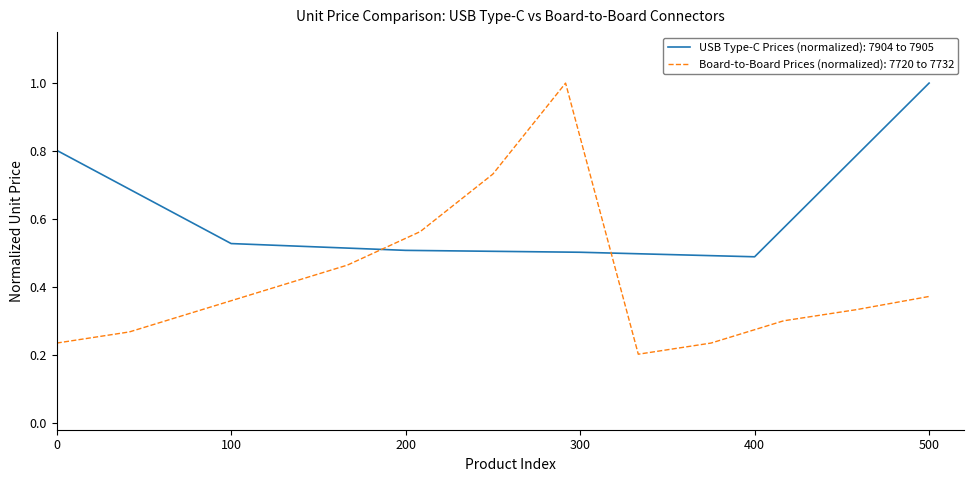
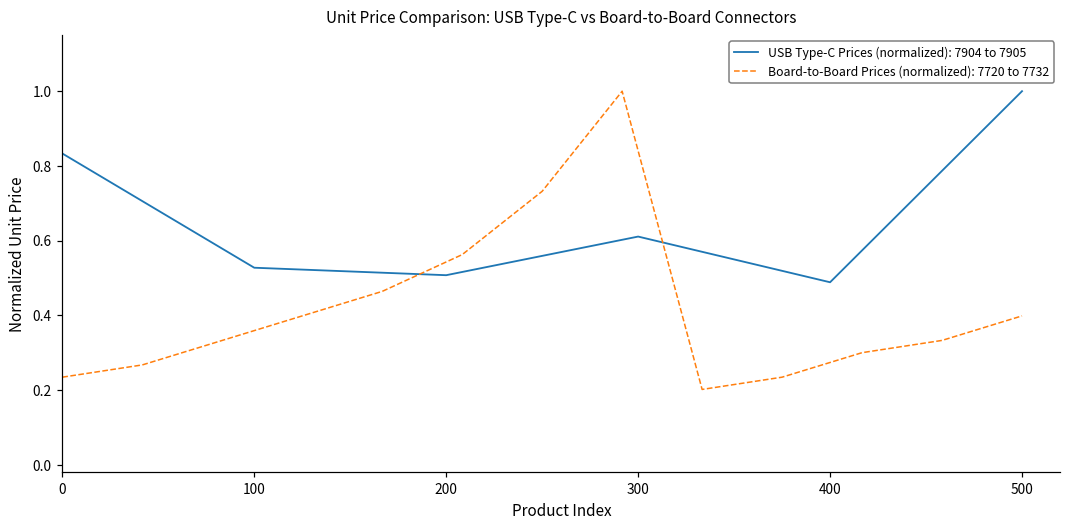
  {
    "USB Type-C Prices (normalized): 7904 to 7905": {
-     "0": 0.80,
+     "0": 0.83,
      "100": 0.53,
      "200": 0.51,
-     "300": 0.50,
+     "300": 0.61,
      "400": 0.49,
      "500": 1.00
    },
    "Board-to-Board Prices (normalized): 7720 to 7732": {
      "0": 0.23,
-     "500": 0.37
+     "500": 0.40
    }
  }
